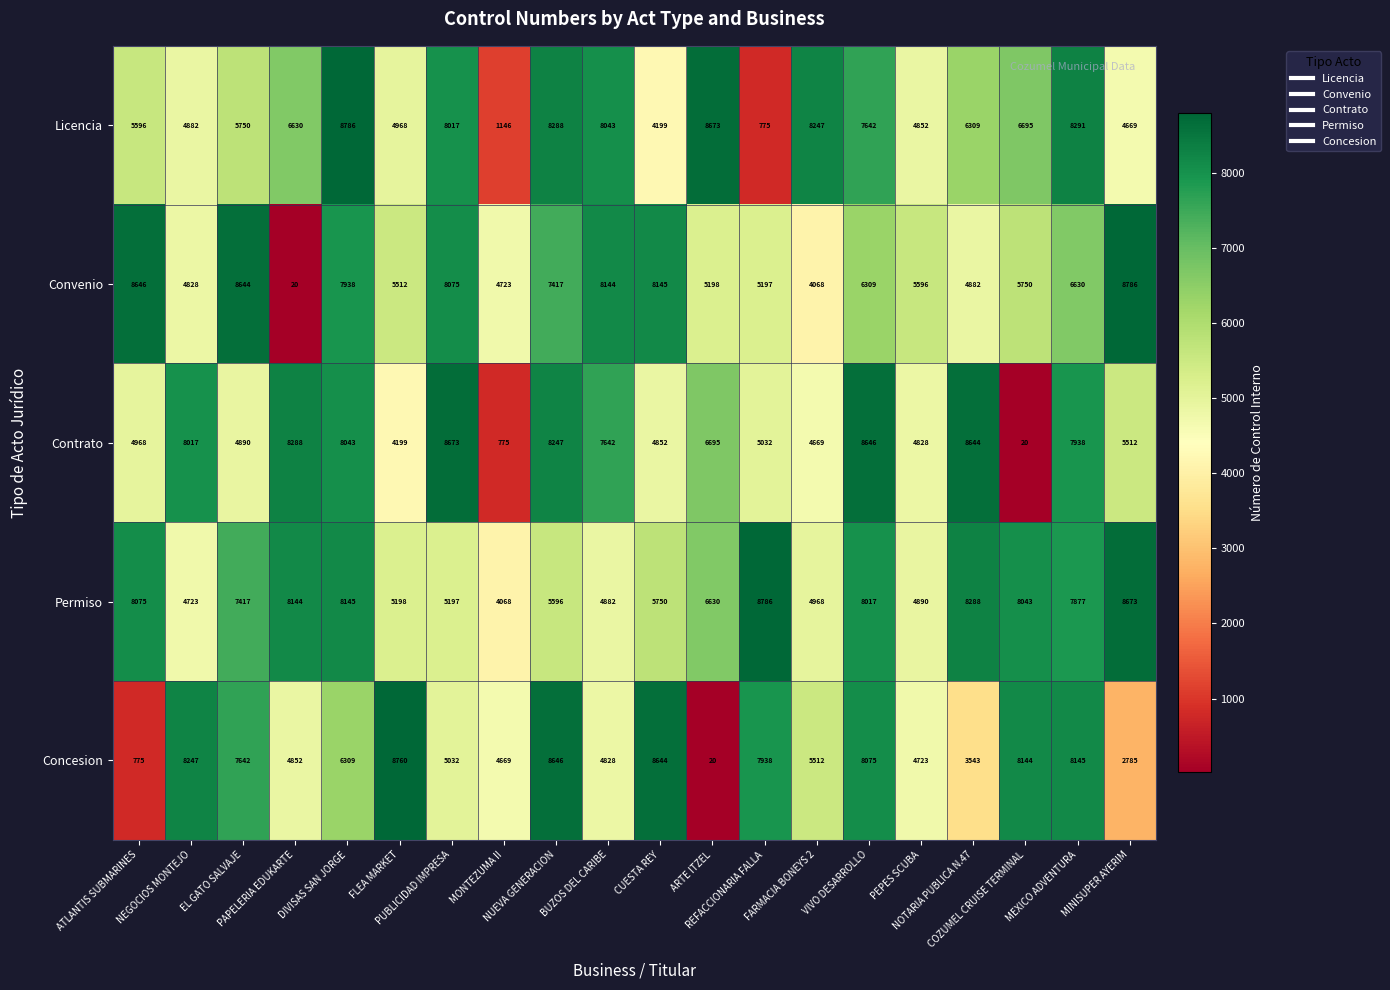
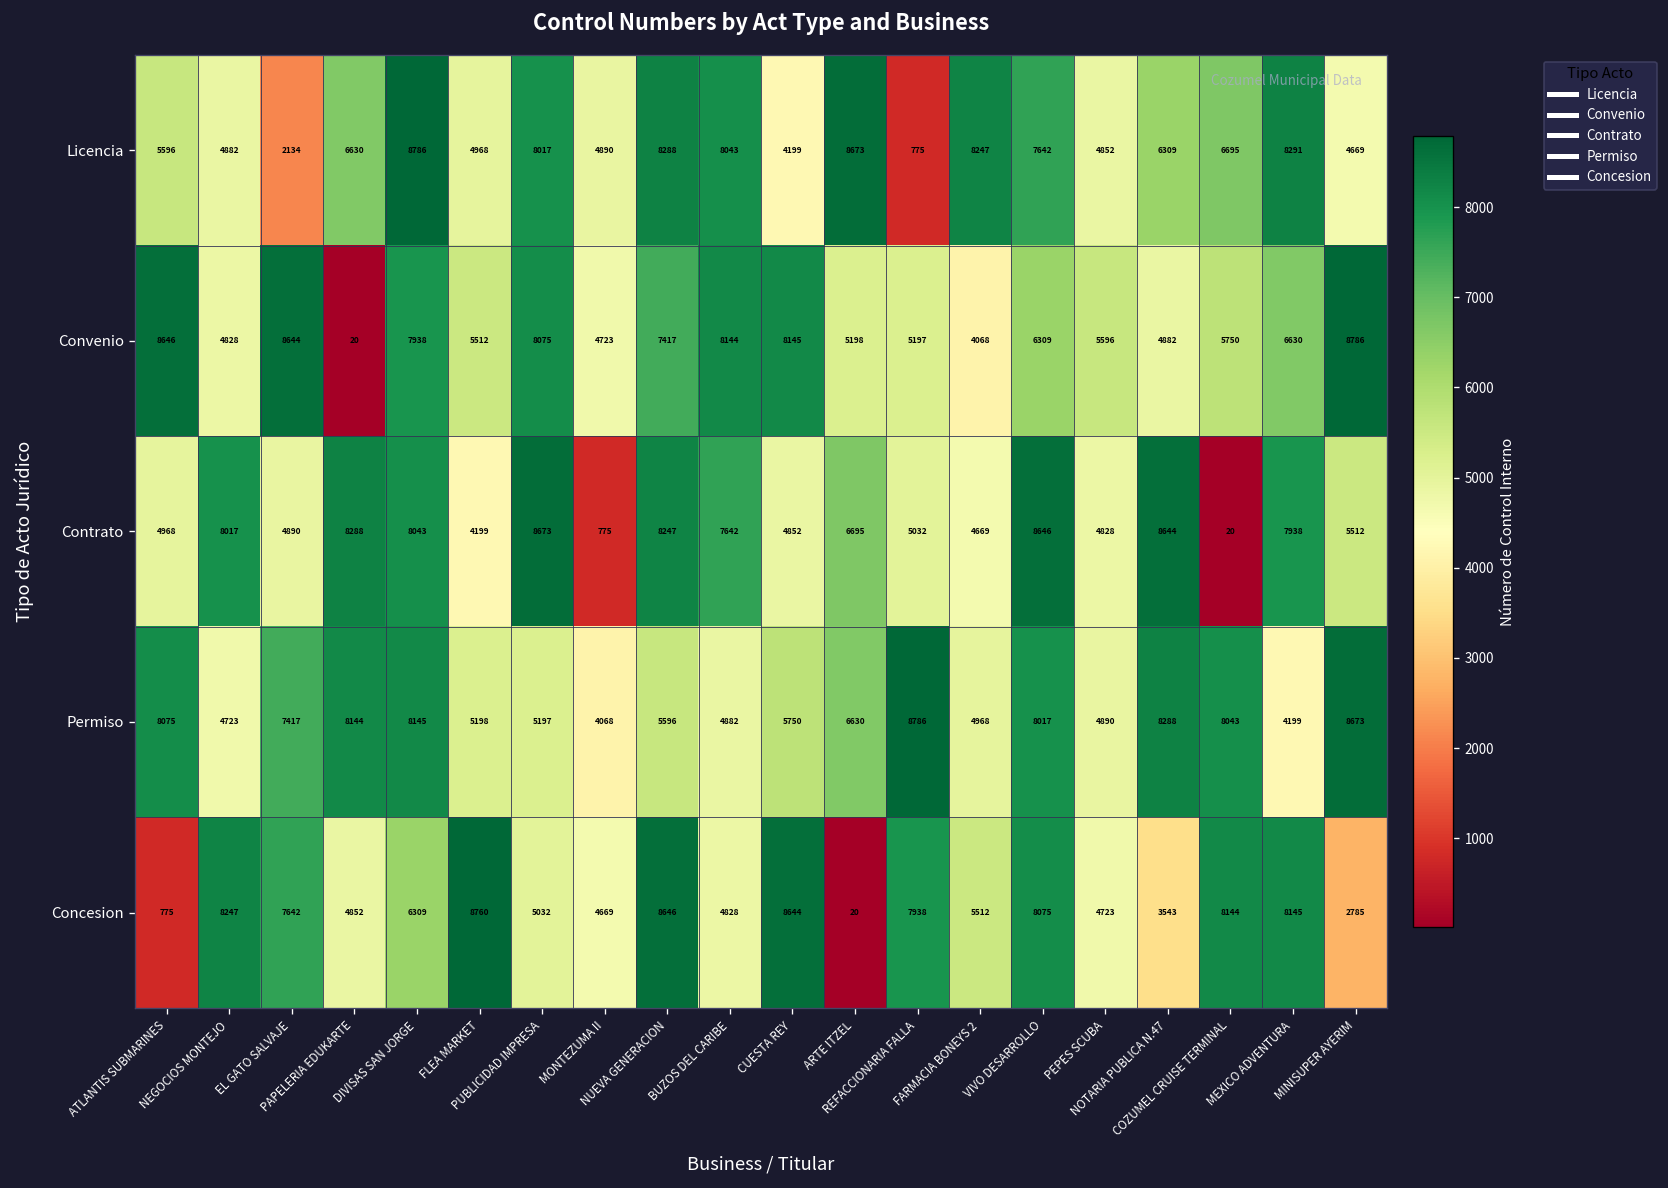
  {
    "Licencia": {
      "ATLANTIS SUBMARINES": 5596,
      "NEGOCIOS MONTEJO": 4882,
-     "EL GATO SALVAJE": 5750,
+     "EL GATO SALVAJE": 2134,
      "PAPELERIA EDUKARTE": 6630,
      "DIVISAS SAN JORGE": 8786,
      "FLEA MARKET": 4968,
      "PUBLICIDAD IMPRESA": 8017,
-     "MONTEZUMA II": 1146,
+     "MONTEZUMA II": 4890,
      "NUEVA GENERACION": 8288,
      "BUZOS DEL CARIBE": 8043,
      "CUESTA REY": 4199,
      "ARTE ITZEL": 8673,
      "REFACCIONARIA FALLA": 775,
      "FARMACIA BONEYS 2": 8247,
      "VIVO DESARROLLO": 7642,
      "PEPES SCUBA": 4852,
      "NOTARIA PUBLICA N.47": 6309,
      "COZUMEL CRUISE TERMINAL": 6695,
      "MINISUPER AYERIM": 4669
    },
    "Convenio": {
      "ATLANTIS SUBMARINES": 8646,
      "NEGOCIOS MONTEJO": 4828,
      "EL GATO SALVAJE": 8644,
      "PAPELERIA EDUKARTE": 20,
      "DIVISAS SAN JORGE": 7938,
      "FLEA MARKET": 5512,
      "PUBLICIDAD IMPRESA": 8075,
      "MONTEZUMA II": 4723,
      "NUEVA GENERACION": 7417,
      "BUZOS DEL CARIBE": 8144,
      "CUESTA REY": 8145,
      "ARTE ITZEL": 5198,
      "REFACCIONARIA FALLA": 5197,
      "FARMACIA BONEYS 2": 4068,
      "VIVO DESARROLLO": 6309,
      "PEPES SCUBA": 5596,
      "NOTARIA PUBLICA N.47": 4882,
      "COZUMEL CRUISE TERMINAL": 5750,
      "MEXICO ADVENTURA": 6630,
      "MINISUPER AYERIM": 8786
    },
    "Contrato": {
      "ATLANTIS SUBMARINES": 4968,
      "NEGOCIOS MONTEJO": 8017,
      "EL GATO SALVAJE": 4890,
      "PAPELERIA EDUKARTE": 8288,
      "DIVISAS SAN JORGE": 8043,
      "FLEA MARKET": 4199,
      "PUBLICIDAD IMPRESA": 8673,
      "MONTEZUMA II": 775,
      "NUEVA GENERACION": 8247,
      "BUZOS DEL CARIBE": 7642,
      "CUESTA REY": 4852,
      "ARTE ITZEL": 6695,
      "REFACCIONARIA FALLA": 5032,
      "FARMACIA BONEYS 2": 4669,
      "VIVO DESARROLLO": 8646,
      "PEPES SCUBA": 4828,
      "NOTARIA PUBLICA N.47": 8644,
      "COZUMEL CRUISE TERMINAL": 20,
      "MEXICO ADVENTURA": 7938,
      "MINISUPER AYERIM": 5512
    },
    "Permiso": {
      "ATLANTIS SUBMARINES": 8075,
      "NEGOCIOS MONTEJO": 4723,
      "EL GATO SALVAJE": 7417,
      "PAPELERIA EDUKARTE": 8144,
      "DIVISAS SAN JORGE": 8145,
      "FLEA MARKET": 5198,
      "PUBLICIDAD IMPRESA": 5197,
      "MONTEZUMA II": 4068,
      "NUEVA GENERACION": 5596,
      "BUZOS DEL CARIBE": 4882,
      "CUESTA REY": 5750,
      "ARTE ITZEL": 6630,
      "REFACCIONARIA FALLA": 8786,
      "FARMACIA BONEYS 2": 4968,
      "VIVO DESARROLLO": 8017,
      "PEPES SCUBA": 4890,
      "NOTARIA PUBLICA N.47": 8288,
      "COZUMEL CRUISE TERMINAL": 8043,
-     "MEXICO ADVENTURA": 7877,
+     "MEXICO ADVENTURA": 4199,
      "MINISUPER AYERIM": 8673
    },
    "Concesion": {
      "ATLANTIS SUBMARINES": 775,
      "NEGOCIOS MONTEJO": 8247,
      "EL GATO SALVAJE": 7642,
      "PAPELERIA EDUKARTE": 4852,
      "DIVISAS SAN JORGE": 6309,
      "FLEA MARKET": 8760,
      "PUBLICIDAD IMPRESA": 5032,
      "MONTEZUMA II": 4669,
      "NUEVA GENERACION": 8646,
      "BUZOS DEL CARIBE": 4828,
      "CUESTA REY": 8644,
      "ARTE ITZEL": 20,
      "REFACCIONARIA FALLA": 7938,
      "FARMACIA BONEYS 2": 5512,
      "VIVO DESARROLLO": 8075,
      "PEPES SCUBA": 4723,
      "NOTARIA PUBLICA N.47": 3543,
      "COZUMEL CRUISE TERMINAL": 8144,
      "MEXICO ADVENTURA": 8145,
      "MINISUPER AYERIM": 2785
    }
  }
